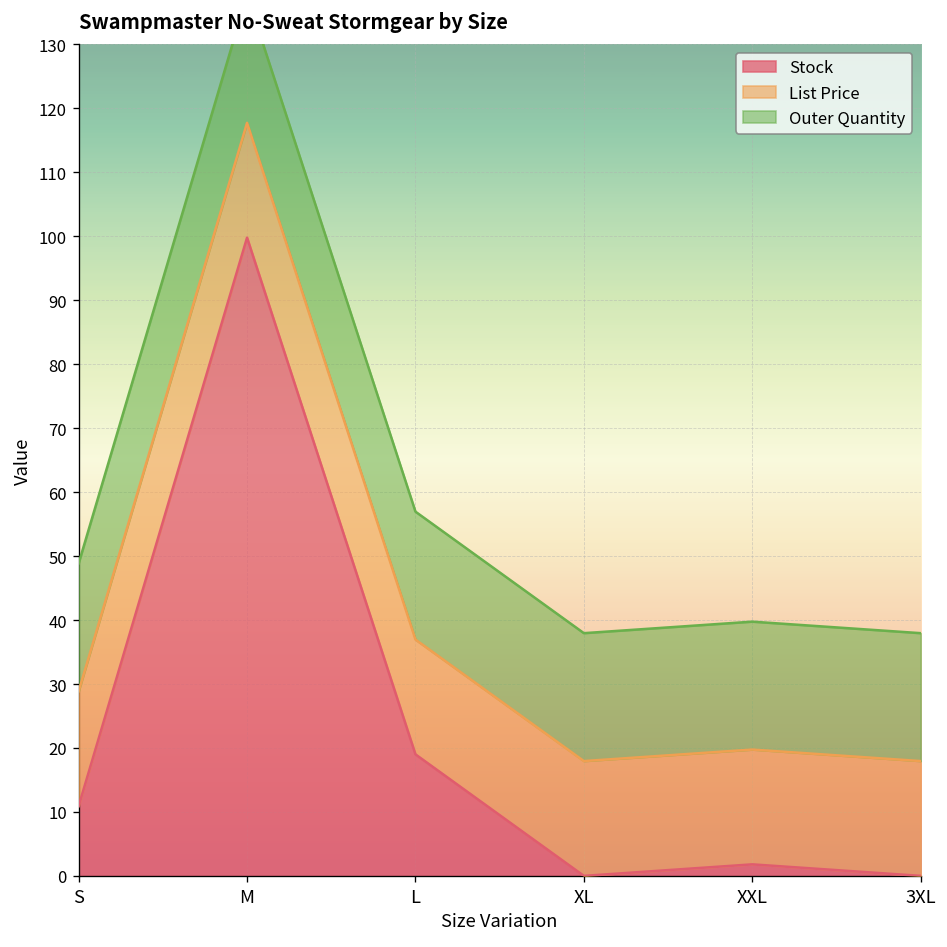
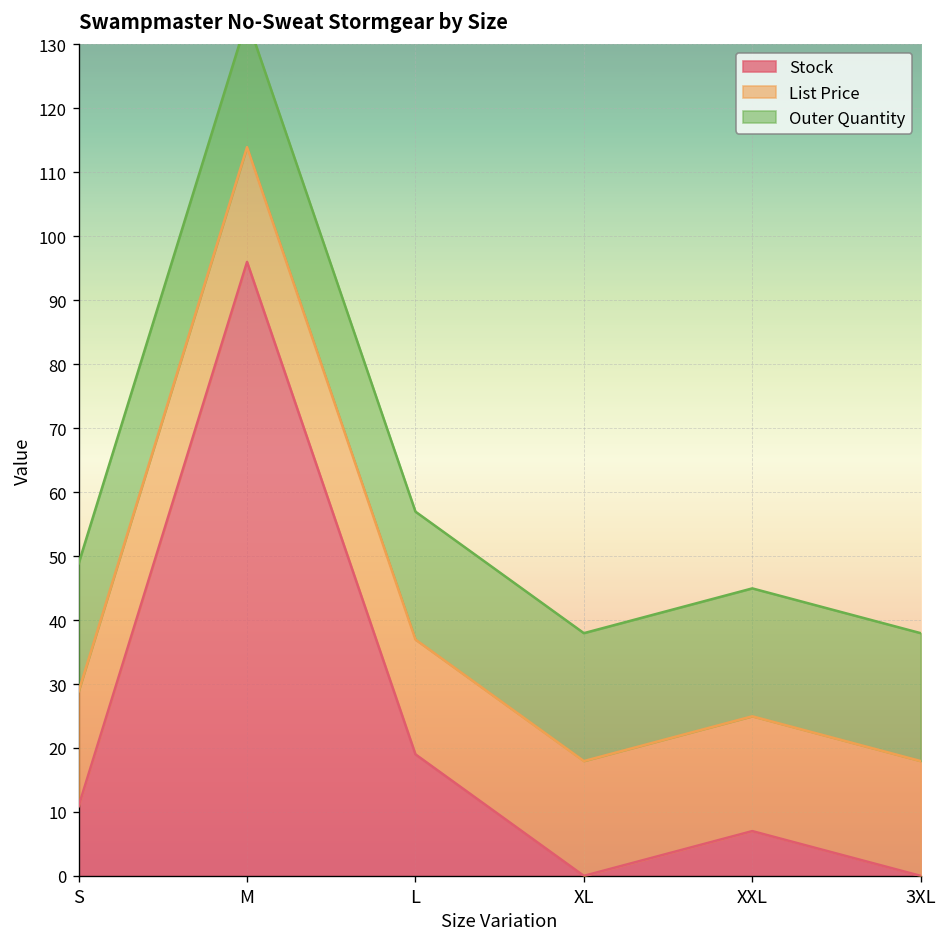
  {
    "Stock": {
      "S": 11,
-     "M": 100,
+     "M": 96,
      "L": 19,
      "XL": 0,
-     "XXL": 2,
+     "XXL": 7,
      "3XL": 0
    },
    "List Price": {
      "S": 18,
      "M": 18,
      "L": 18,
      "XL": 18,
      "XXL": 18,
      "3XL": 18
    },
    "Outer Quantity": {
      "S": 20,
      "L": 20,
      "XL": 20,
      "XXL": 20,
      "3XL": 20
    }
  }
